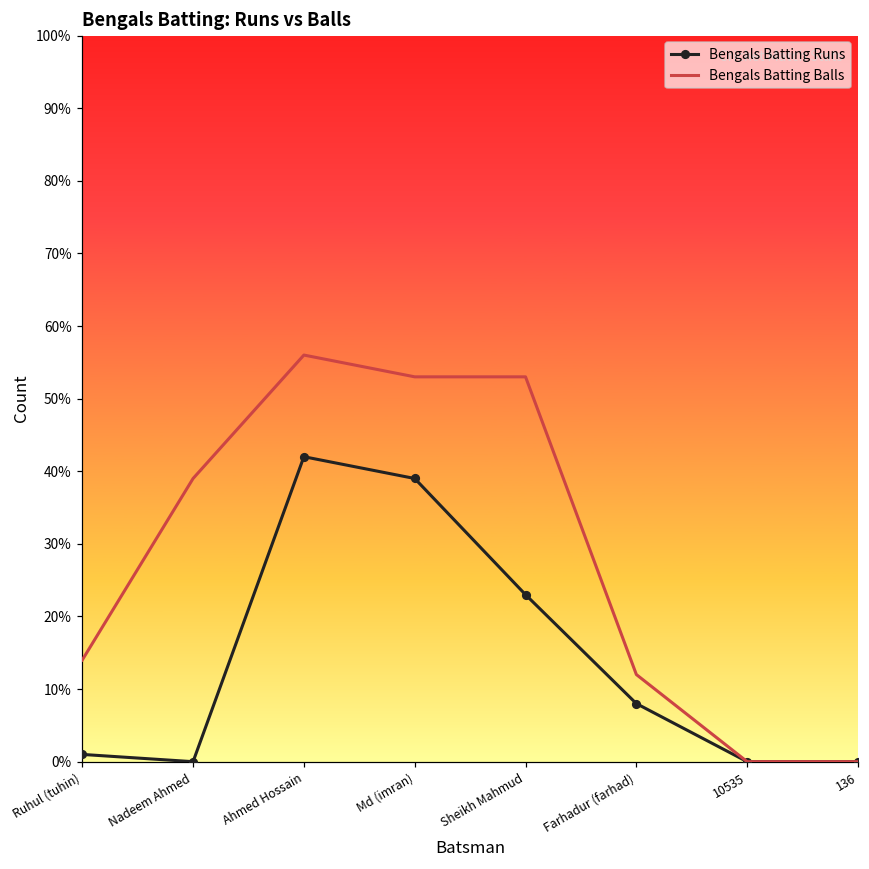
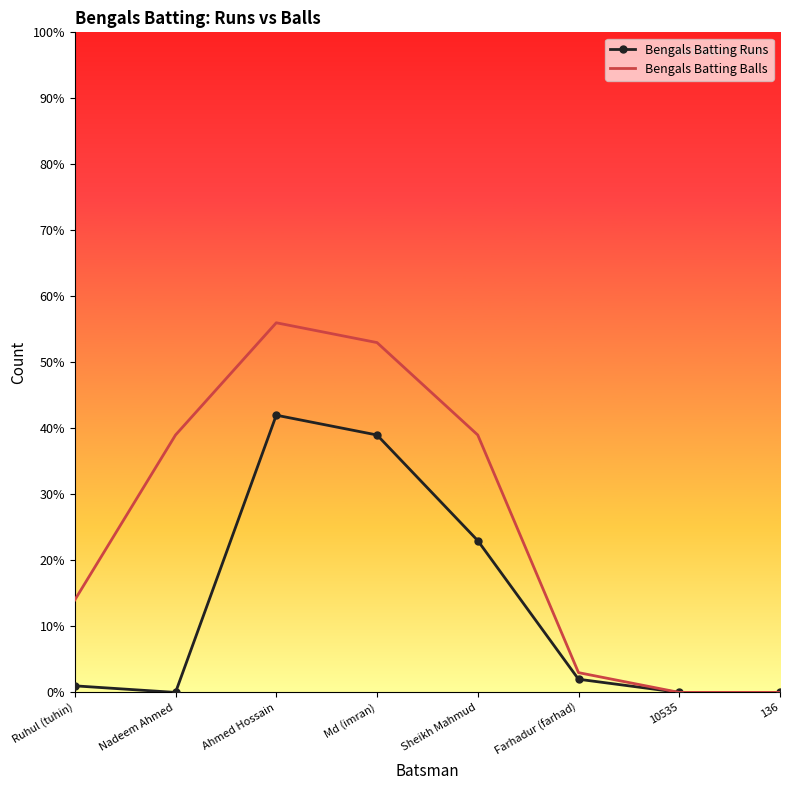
  {
    "Bengals Batting Runs": {
      "Ruhul (tuhin)": "1%",
      "Nadeem Ahmed": "0%",
      "Ahmed Hossain": "42%",
      "Md (imran)": "39%",
      "Sheikh Mahmud": "23%",
-     "Farhadur (farhad)": "8%"
+     "Farhadur (farhad)": "2%"
    },
    "Bengals Batting Balls": {
      "Ruhul (tuhin)": "14%",
      "Nadeem Ahmed": "39%",
      "Ahmed Hossain": "56%",
      "Md (imran)": "53%",
-     "Sheikh Mahmud": "53%",
-     "Farhadur (farhad)": "12%"
+     "Sheikh Mahmud": "39%",
+     "Farhadur (farhad)": "3%"
    }
  }
